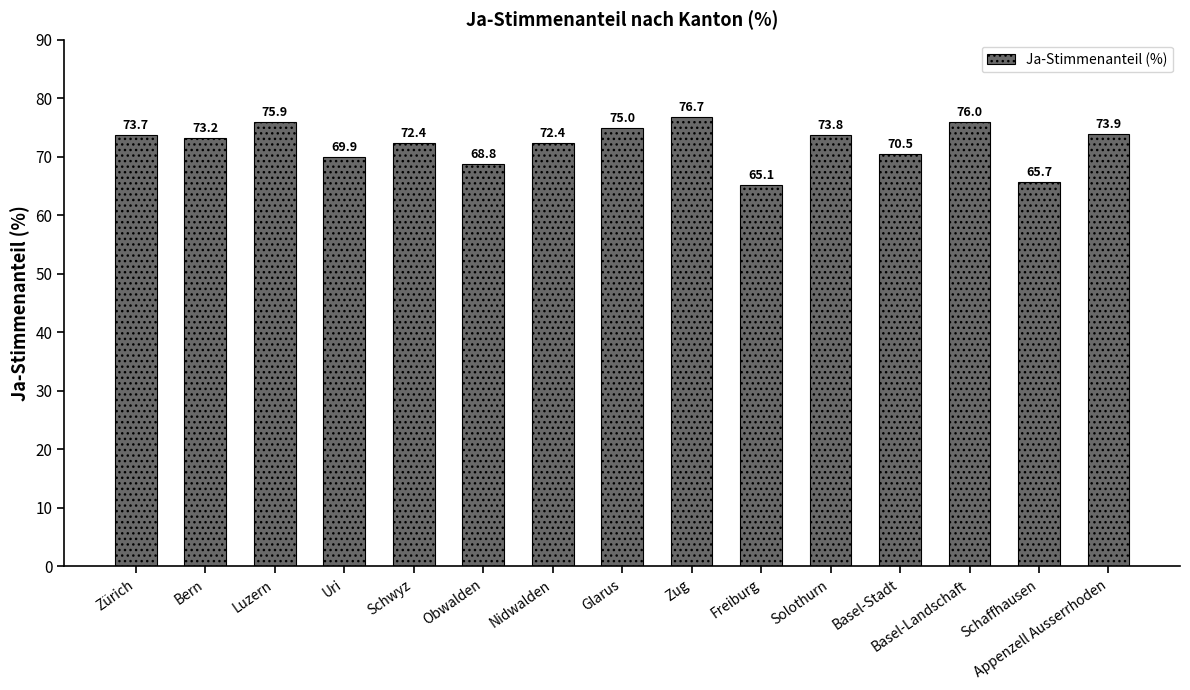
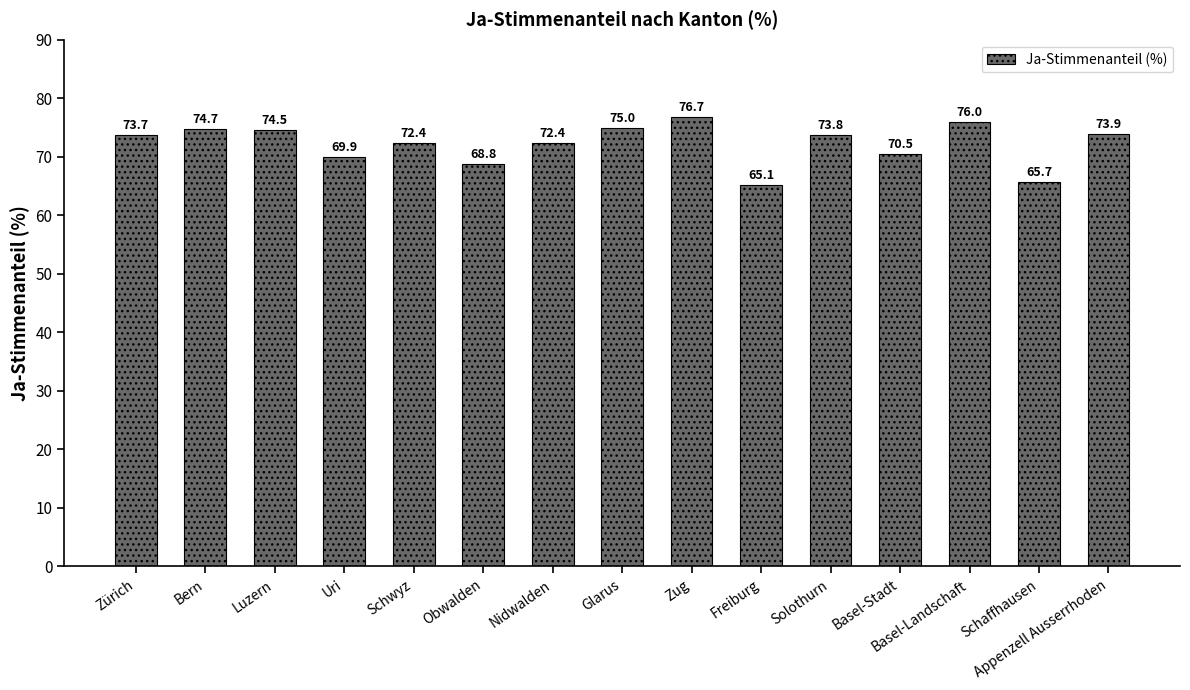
  {
    "Zürich": 73.7,
-   "Bern": 73.2,
-   "Luzern": 75.9,
+   "Bern": 74.7,
+   "Luzern": 74.5,
    "Uri": 69.9,
    "Schwyz": 72.4,
    "Obwalden": 68.8,
    "Nidwalden": 72.4,
    "Glarus": 75.0,
    "Zug": 76.7,
    "Freiburg": 65.1,
    "Solothurn": 73.8,
    "Basel-Stadt": 70.5,
    "Basel-Landschaft": 76.0,
    "Schaffhausen": 65.7,
    "Appenzell Ausserrhoden": 73.9
  }
